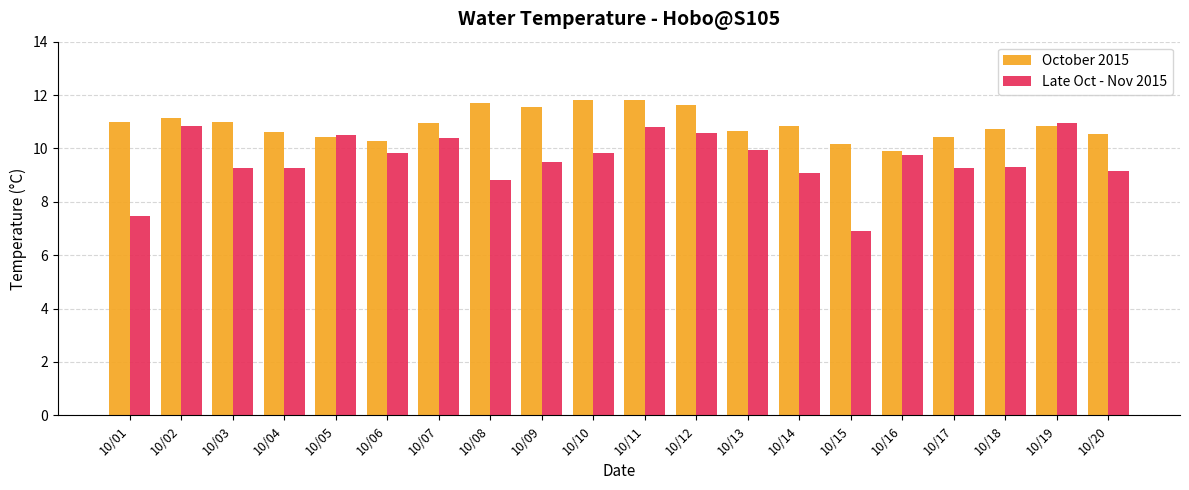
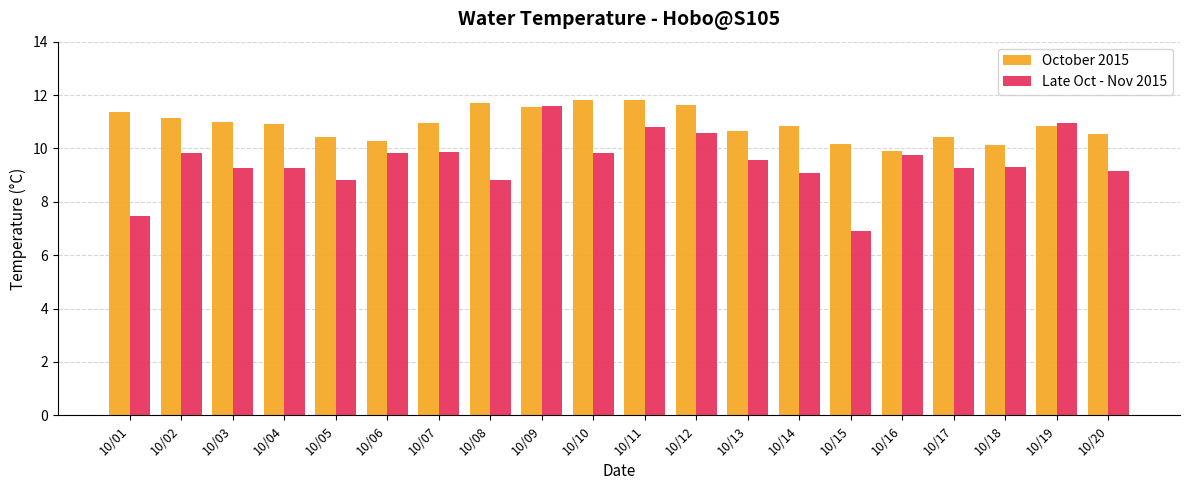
  {
    "October 2015": {
-     "10/01": 11.0,
+     "10/01": 11.4,
      "10/02": 11.2,
      "10/03": 11.0,
-     "10/04": 10.6,
+     "10/04": 10.9,
      "10/05": 10.4,
      "10/06": 10.3,
      "10/07": 11.0,
      "10/08": 11.7,
      "10/09": 11.6,
      "10/10": 11.8,
      "10/11": 11.8,
      "10/12": 11.6,
      "10/13": 10.6,
      "10/14": 10.8,
      "10/15": 10.2,
      "10/16": 9.9,
      "10/17": 10.4,
-     "10/18": 10.7,
+     "10/18": 10.1,
      "10/19": 10.9,
      "10/20": 10.5
    },
    "Late Oct - Nov 2015": {
      "10/01": 7.5,
-     "10/02": 10.8,
+     "10/02": 9.8,
      "10/03": 9.3,
      "10/04": 9.3,
-     "10/05": 10.5,
+     "10/05": 8.8,
      "10/06": 9.8,
-     "10/07": 10.4,
+     "10/07": 9.9,
      "10/08": 8.8,
-     "10/09": 9.5,
+     "10/09": 11.6,
      "10/10": 9.8,
      "10/11": 10.8,
      "10/12": 10.6,
-     "10/13": 9.9,
+     "10/13": 9.6,
      "10/14": 9.1,
      "10/15": 6.9,
      "10/16": 9.8,
      "10/17": 9.3,
      "10/18": 9.3,
      "10/19": 11.0,
      "10/20": 9.2
    }
  }
